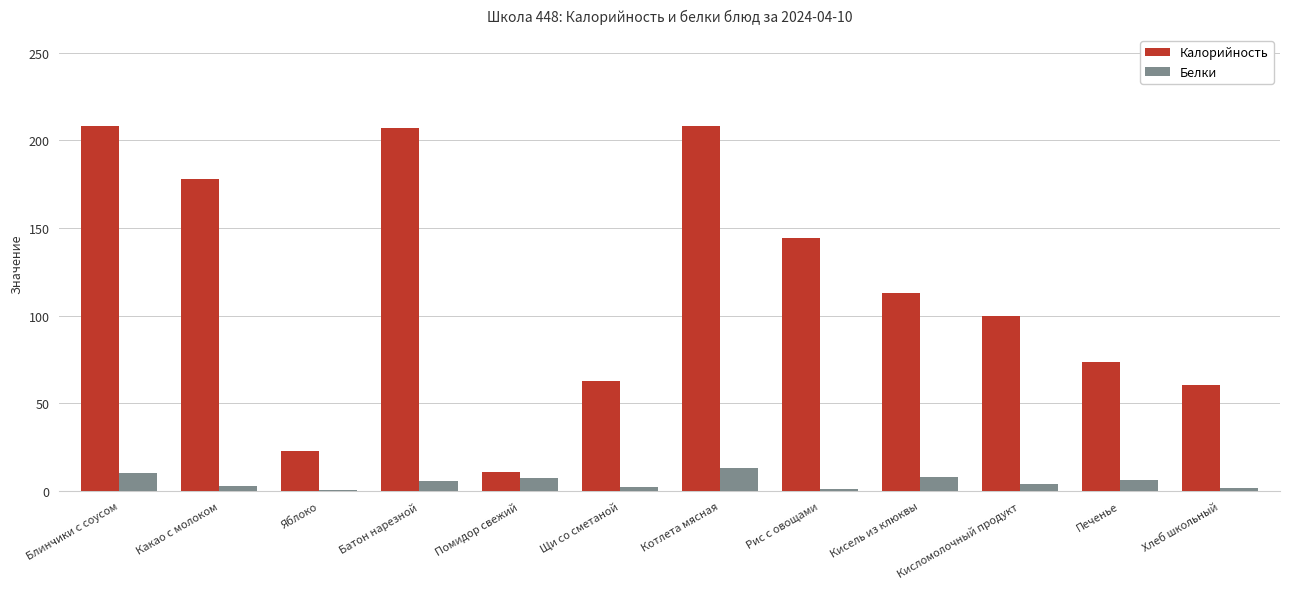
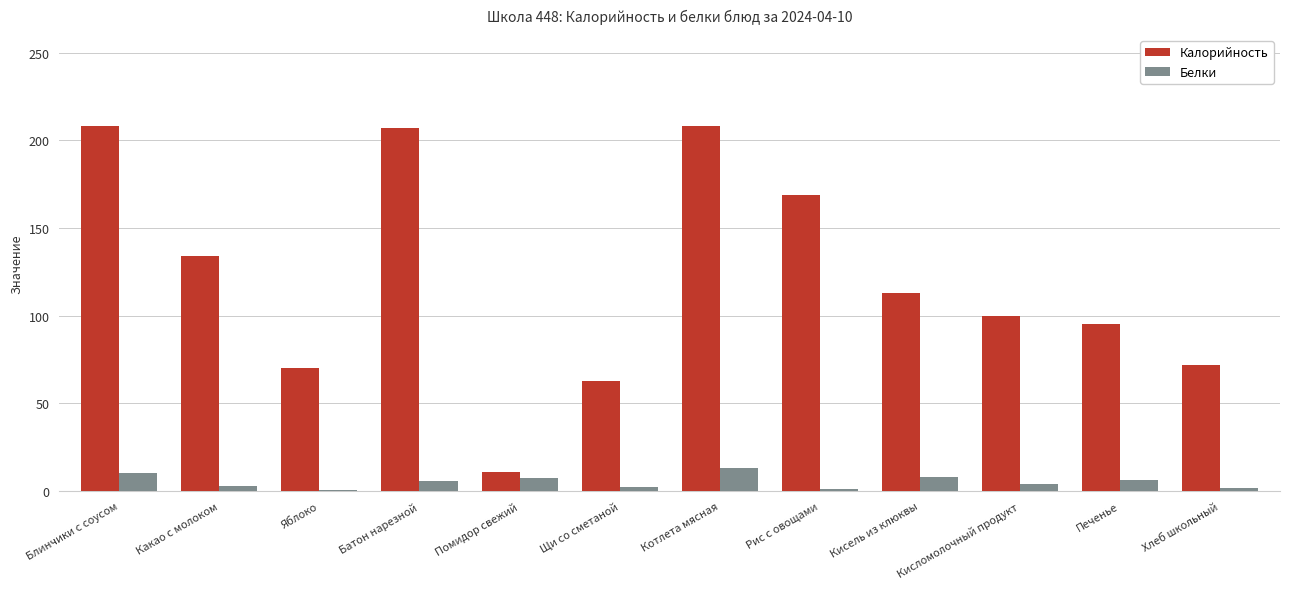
  {
    "Калорийность": {
      "Блинчики с соусом": 208,
-     "Какао с молоком": 178,
-     "Яблоко": 23,
+     "Какао с молоком": 134,
+     "Яблоко": 70,
      "Батон нарезной": 207,
      "Помидор свежий": 11,
      "Щи со сметаной": 63,
      "Котлета мясная": 208,
-     "Рис с овощами": 144,
+     "Рис с овощами": 169,
      "Кисель из клюквы": 113,
      "Кисломолочный продукт": 100,
-     "Печенье": 74,
-     "Хлеб школьный": 61
+     "Печенье": 95,
+     "Хлеб школьный": 72
    },
    "Белки": {
      "Блинчики с соусом": 10,
      "Какао с молоком": 3,
      "Батон нарезной": 6,
      "Помидор свежий": 8,
      "Щи со сметаной": 3,
      "Котлета мясная": 13,
      "Рис с овощами": 2,
      "Кисель из клюквы": 8,
      "Кисломолочный продукт": 4,
      "Печенье": 6,
      "Хлеб школьный": 2
    }
  }
